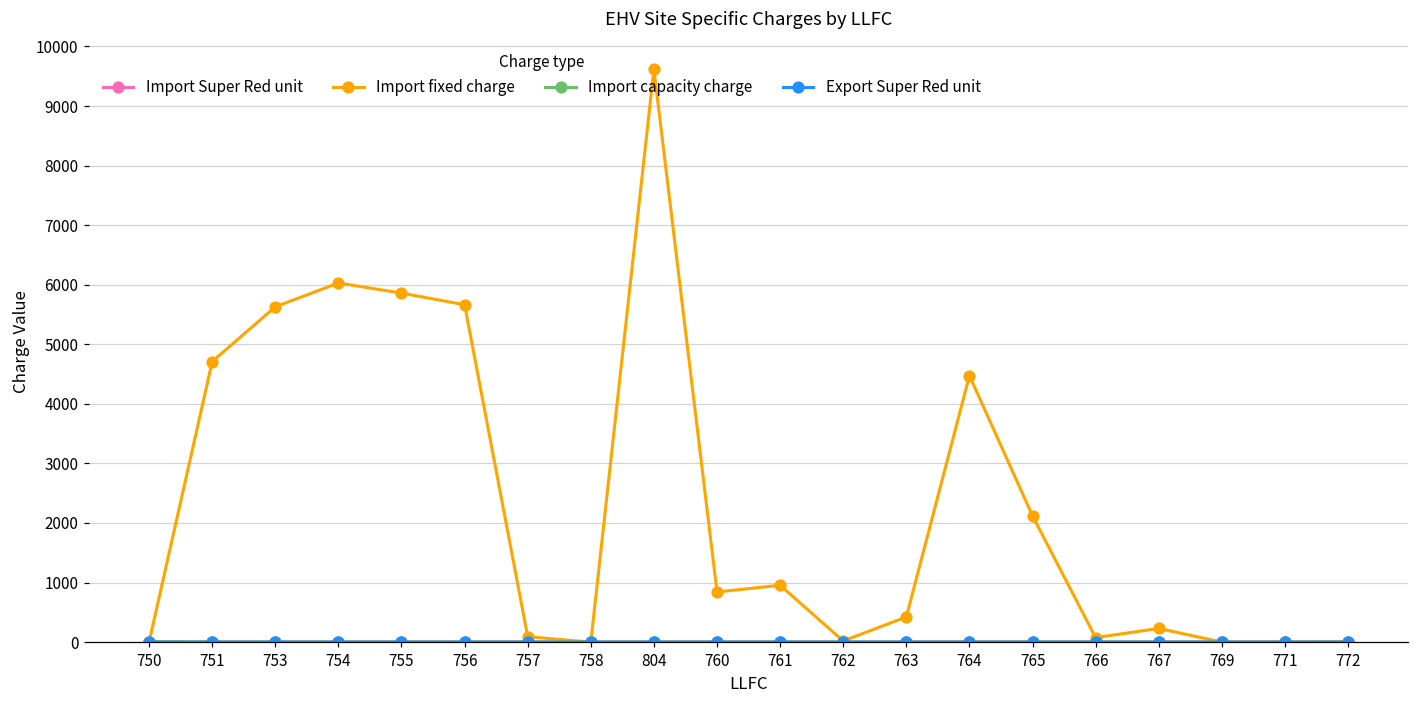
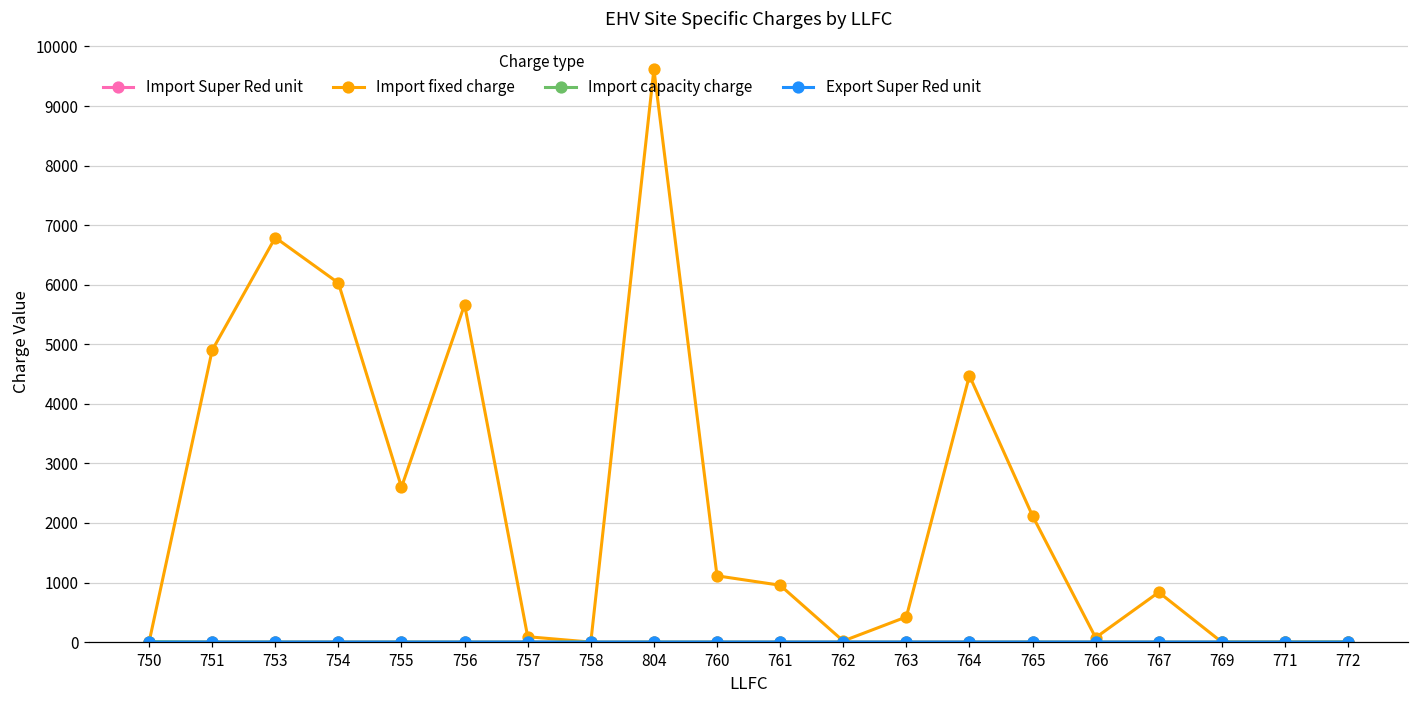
  {
    "Import fixed charge": {
-     "751": 4700,
-     "753": 5600,
+     "751": 4900,
+     "753": 6800,
      "754": 6000,
-     "755": 5900,
+     "755": 2600,
      "756": 5700,
      "757": 100,
      "804": 9600,
-     "760": 800,
+     "760": 1100,
      "761": 1000,
      "763": 400,
      "764": 4500,
      "765": 2100,
      "766": 100,
-     "767": 200
+     "767": 800
    }
  }
